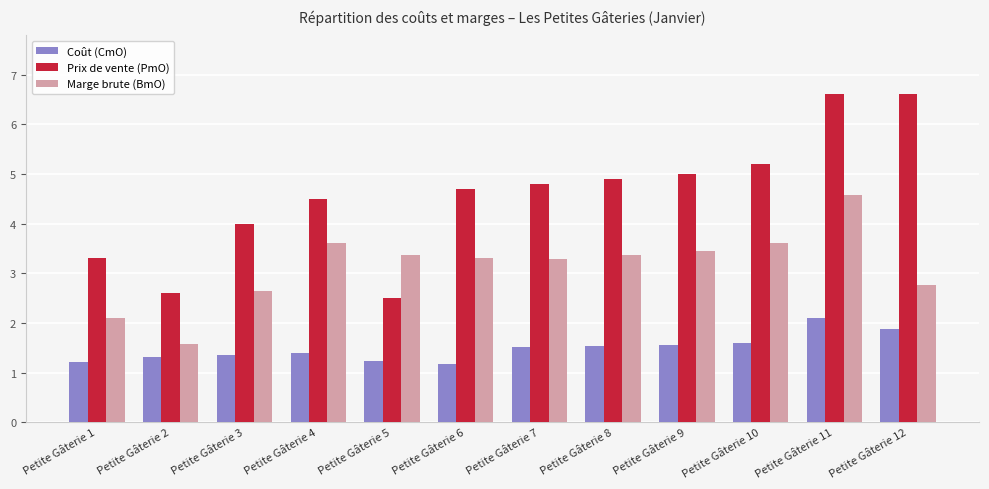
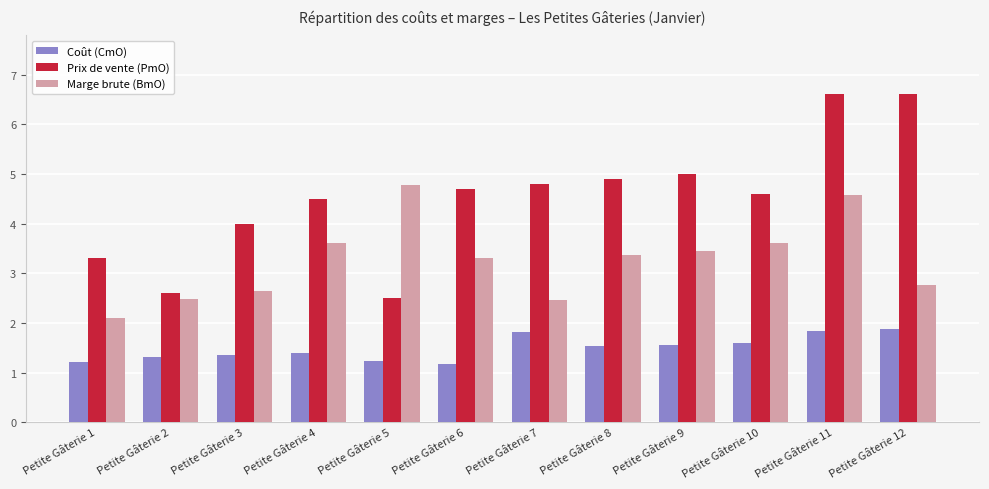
  {
    "Coût (CmO)": {
      "Petite Gâterie 1": 1.2,
      "Petite Gâterie 2": 1.3,
      "Petite Gâterie 3": 1.4,
      "Petite Gâterie 4": 1.4,
      "Petite Gâterie 5": 1.2,
      "Petite Gâterie 6": 1.2,
-     "Petite Gâterie 7": 1.5,
+     "Petite Gâterie 7": 1.8,
      "Petite Gâterie 8": 1.5,
      "Petite Gâterie 9": 1.6,
      "Petite Gâterie 10": 1.6,
-     "Petite Gâterie 11": 2.1,
+     "Petite Gâterie 11": 1.8,
      "Petite Gâterie 12": 1.9
    },
    "Prix de vente (PmO)": {
      "Petite Gâterie 1": 3.3,
      "Petite Gâterie 2": 2.6,
      "Petite Gâterie 3": 4.0,
      "Petite Gâterie 4": 4.5,
      "Petite Gâterie 5": 2.5,
      "Petite Gâterie 6": 4.7,
      "Petite Gâterie 7": 4.8,
      "Petite Gâterie 8": 4.9,
      "Petite Gâterie 9": 5.0,
-     "Petite Gâterie 10": 5.2,
+     "Petite Gâterie 10": 4.6,
      "Petite Gâterie 11": 6.6,
      "Petite Gâterie 12": 6.6
    },
    "Marge brute (BmO)": {
      "Petite Gâterie 1": 2.1,
-     "Petite Gâterie 2": 1.6,
+     "Petite Gâterie 2": 2.5,
      "Petite Gâterie 3": 2.7,
      "Petite Gâterie 4": 3.6,
-     "Petite Gâterie 5": 3.4,
+     "Petite Gâterie 5": 4.8,
      "Petite Gâterie 6": 3.3,
-     "Petite Gâterie 7": 3.3,
+     "Petite Gâterie 7": 2.5,
      "Petite Gâterie 8": 3.4,
      "Petite Gâterie 9": 3.5,
      "Petite Gâterie 10": 3.6,
      "Petite Gâterie 11": 4.6,
      "Petite Gâterie 12": 2.8
    }
  }
